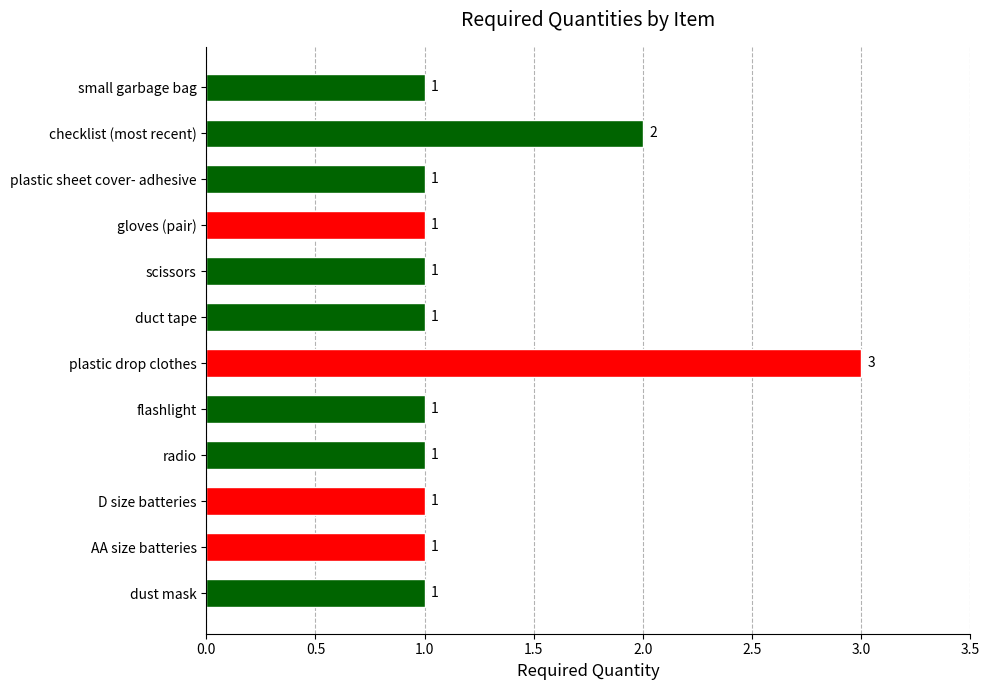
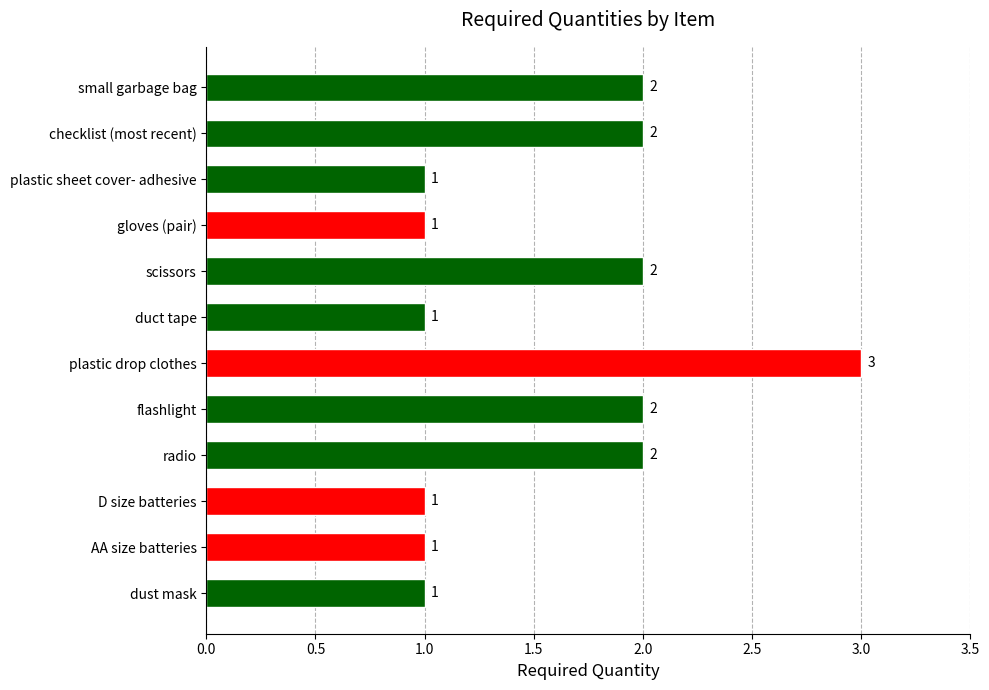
  {
-   "small garbage bag": 1,
+   "small garbage bag": 2,
    "checklist (most recent)": 2,
    "plastic sheet cover- adhesive": 1,
    "gloves (pair)": 1,
-   "scissors": 1,
+   "scissors": 2,
    "duct tape": 1,
    "plastic drop clothes": 3,
-   "flashlight": 1,
-   "radio": 1,
+   "flashlight": 2,
+   "radio": 2,
    "D size batteries": 1,
    "AA size batteries": 1,
    "dust mask": 1
  }
